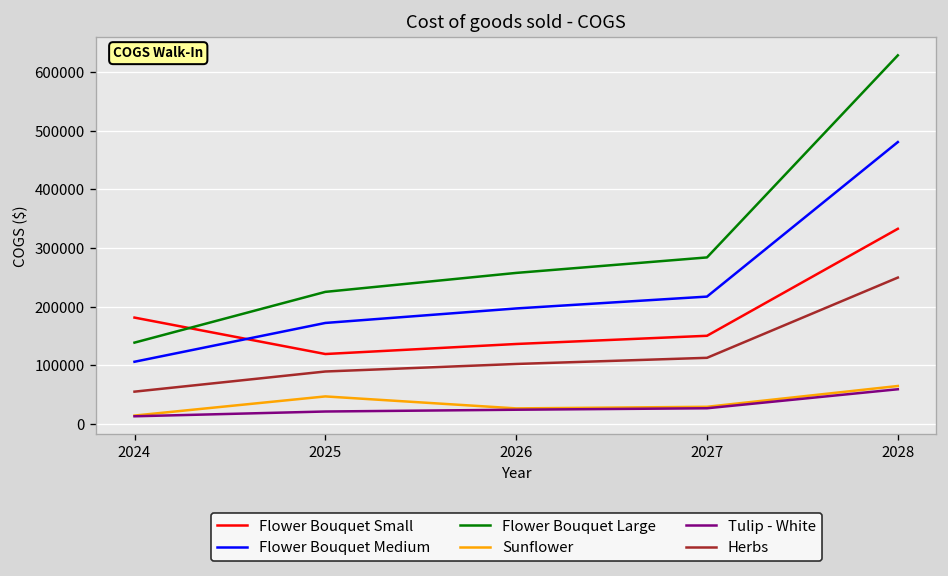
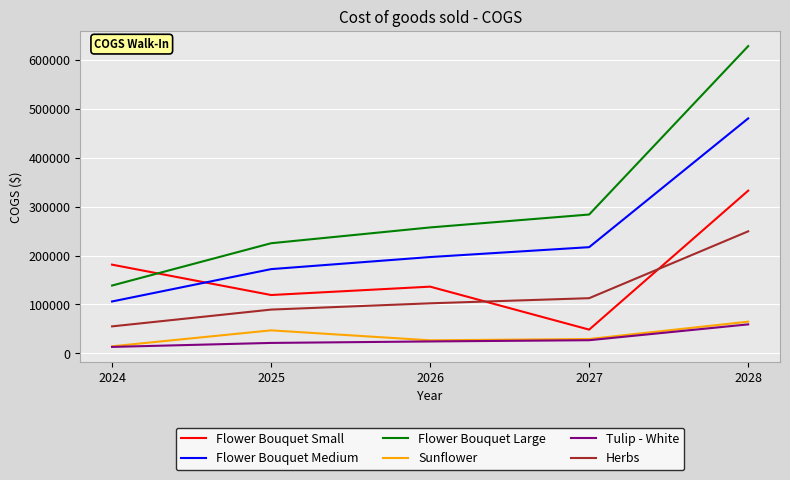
  {
    "Flower Bouquet Small": {
      "2024": 180000,
      "2025": 120000,
      "2026": 140000,
-     "2027": 150000,
+     "2027": 50000,
      "2028": 330000
    },
    "Flower Bouquet Medium": {
      "2024": 110000,
      "2025": 170000,
      "2026": 200000,
      "2027": 220000,
      "2028": 480000
    },
    "Flower Bouquet Large": {
      "2024": 140000,
      "2025": 230000,
      "2026": 260000,
      "2027": 280000,
      "2028": 630000
    },
    "Sunflower": {
      "2025": 50000,
      "2028": 60000
    },
    "Tulip - White": {
      "2025": 20000,
      "2028": 60000
    },
    "Herbs": {
      "2024": 60000,
      "2025": 90000,
      "2026": 100000,
      "2027": 110000,
      "2028": 250000
    }
  }
